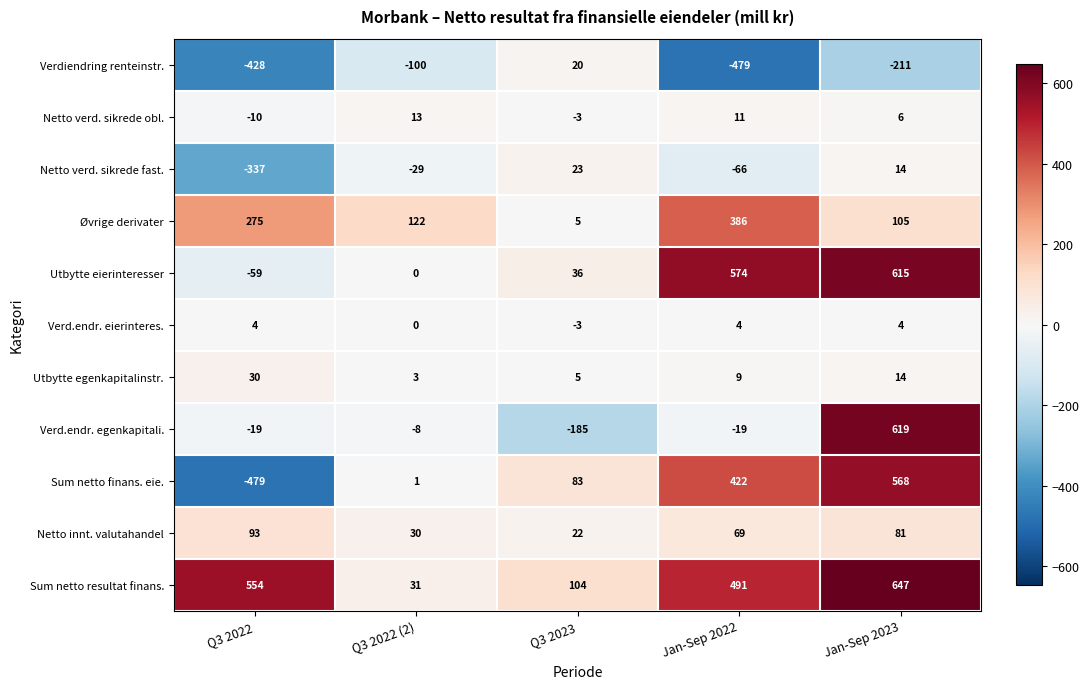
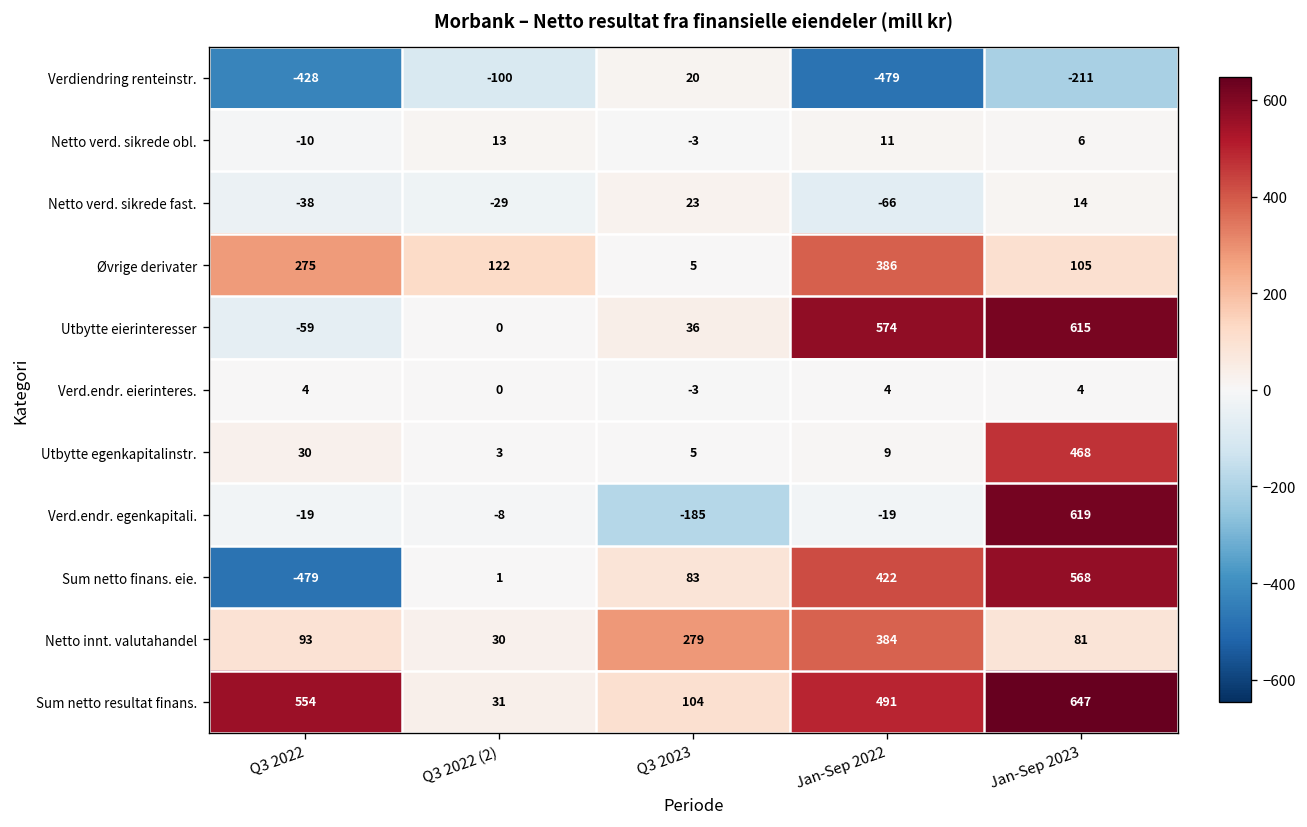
  {
    "Verdiendring renteinstr.": {
      "Q3 2022": -428,
      "Q3 2022 (2)": -100,
      "Q3 2023": 20,
      "Jan-Sep 2022": -479,
      "Jan-Sep 2023": -211
    },
    "Netto verd. sikrede obl.": {
      "Q3 2022": -10,
      "Q3 2022 (2)": 13,
      "Q3 2023": -3,
      "Jan-Sep 2022": 11,
      "Jan-Sep 2023": 6
    },
    "Netto verd. sikrede fast.": {
-     "Q3 2022": -337,
+     "Q3 2022": -38,
      "Q3 2022 (2)": -29,
      "Q3 2023": 23,
      "Jan-Sep 2022": -66,
      "Jan-Sep 2023": 14
    },
    "Øvrige derivater": {
      "Q3 2022": 275,
      "Q3 2022 (2)": 122,
      "Q3 2023": 5,
      "Jan-Sep 2022": 386,
      "Jan-Sep 2023": 105
    },
    "Utbytte eierinteresser": {
      "Q3 2022": -59,
      "Q3 2022 (2)": 0,
      "Q3 2023": 36,
      "Jan-Sep 2022": 574,
      "Jan-Sep 2023": 615
    },
    "Verd.endr. eierinteres.": {
      "Q3 2022": 4,
      "Q3 2022 (2)": 0,
      "Q3 2023": -3,
      "Jan-Sep 2022": 4,
      "Jan-Sep 2023": 4
    },
    "Utbytte egenkapitalinstr.": {
      "Q3 2022": 30,
      "Q3 2022 (2)": 3,
      "Q3 2023": 5,
      "Jan-Sep 2022": 9,
-     "Jan-Sep 2023": 14
+     "Jan-Sep 2023": 468
    },
    "Verd.endr. egenkapitali.": {
      "Q3 2022": -19,
      "Q3 2022 (2)": -8,
      "Q3 2023": -185,
      "Jan-Sep 2022": -19,
      "Jan-Sep 2023": 619
    },
    "Sum netto finans. eie.": {
      "Q3 2022": -479,
      "Q3 2022 (2)": 1,
      "Q3 2023": 83,
      "Jan-Sep 2022": 422,
      "Jan-Sep 2023": 568
    },
    "Netto innt. valutahandel": {
      "Q3 2022": 93,
      "Q3 2022 (2)": 30,
-     "Q3 2023": 22,
-     "Jan-Sep 2022": 69,
+     "Q3 2023": 279,
+     "Jan-Sep 2022": 384,
      "Jan-Sep 2023": 81
    },
    "Sum netto resultat finans.": {
      "Q3 2022": 554,
      "Q3 2022 (2)": 31,
      "Q3 2023": 104,
      "Jan-Sep 2022": 491,
      "Jan-Sep 2023": 647
    }
  }
